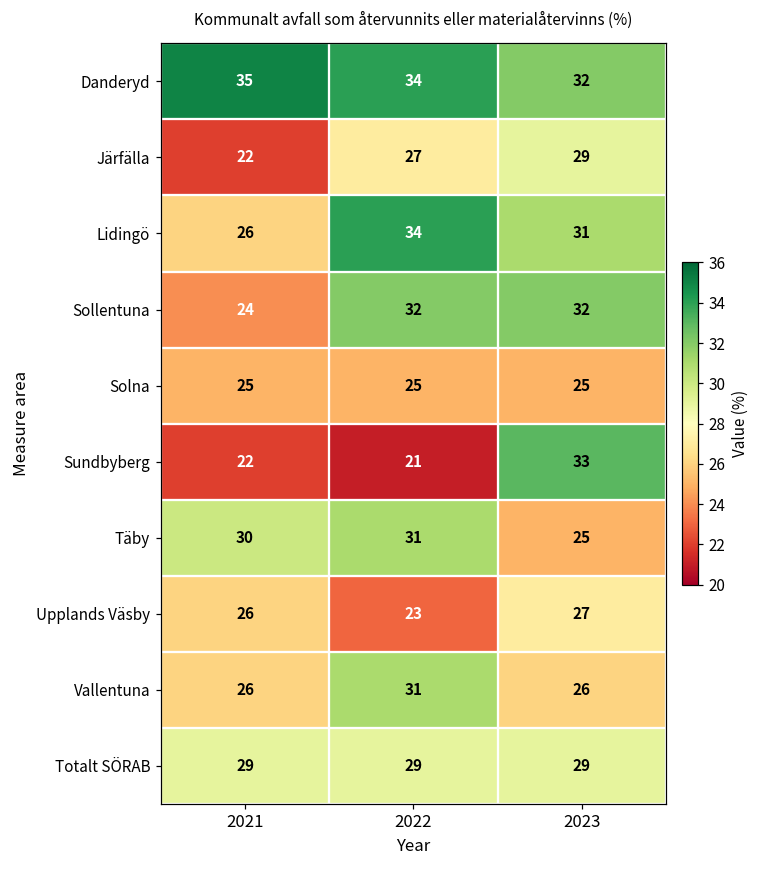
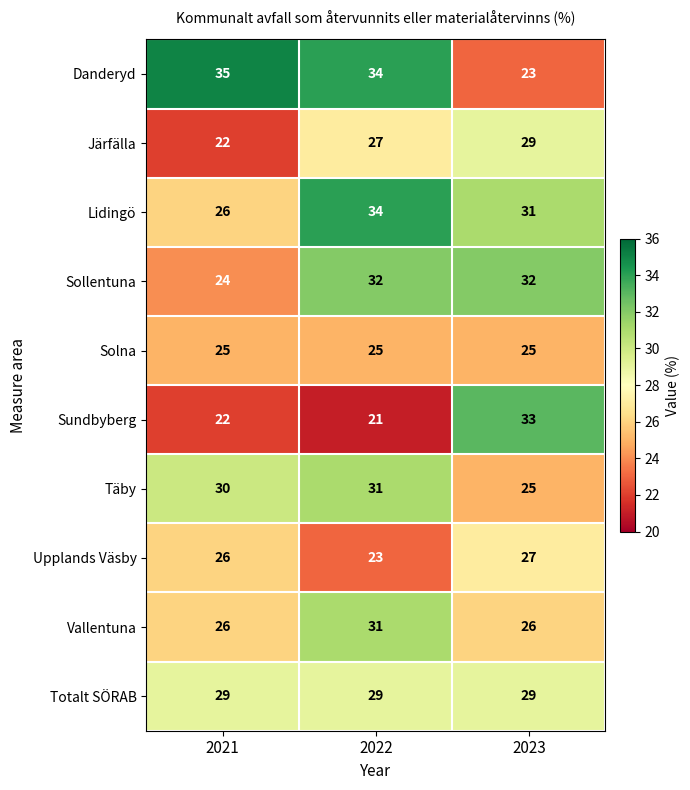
  {
    "Danderyd": {
      "2021": 35,
      "2022": 34,
-     "2023": 32
+     "2023": 23
    },
    "Järfälla": {
      "2021": 22,
      "2022": 27,
      "2023": 29
    },
    "Lidingö": {
      "2021": 26,
      "2022": 34,
      "2023": 31
    },
    "Sollentuna": {
      "2021": 24,
      "2022": 32,
      "2023": 32
    },
    "Solna": {
      "2021": 25,
      "2022": 25,
      "2023": 25
    },
    "Sundbyberg": {
      "2021": 22,
      "2022": 21,
      "2023": 33
    },
    "Täby": {
      "2021": 30,
      "2022": 31,
      "2023": 25
    },
    "Upplands Väsby": {
      "2021": 26,
      "2022": 23,
      "2023": 27
    },
    "Vallentuna": {
      "2021": 26,
      "2022": 31,
      "2023": 26
    },
    "Totalt SÖRAB": {
      "2021": 29,
      "2022": 29,
      "2023": 29
    }
  }
